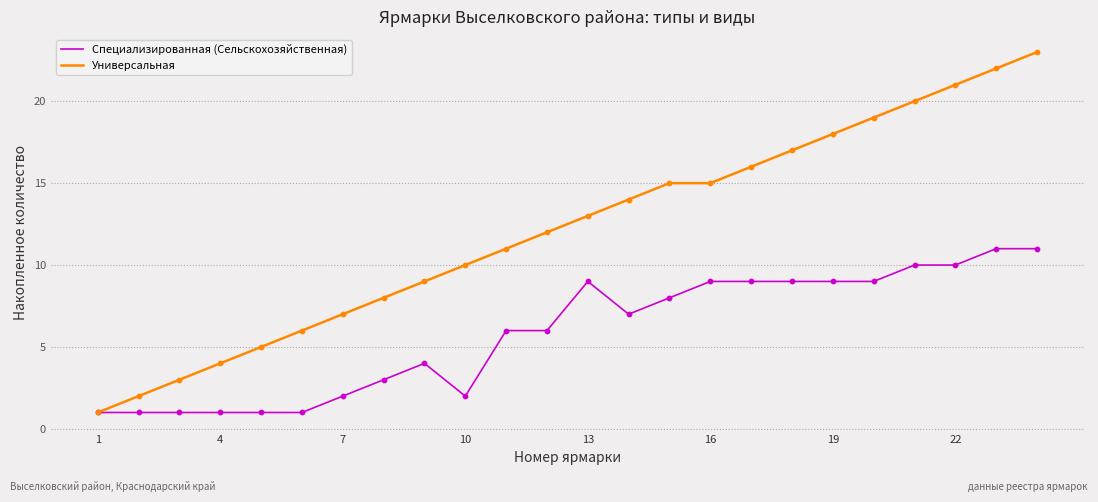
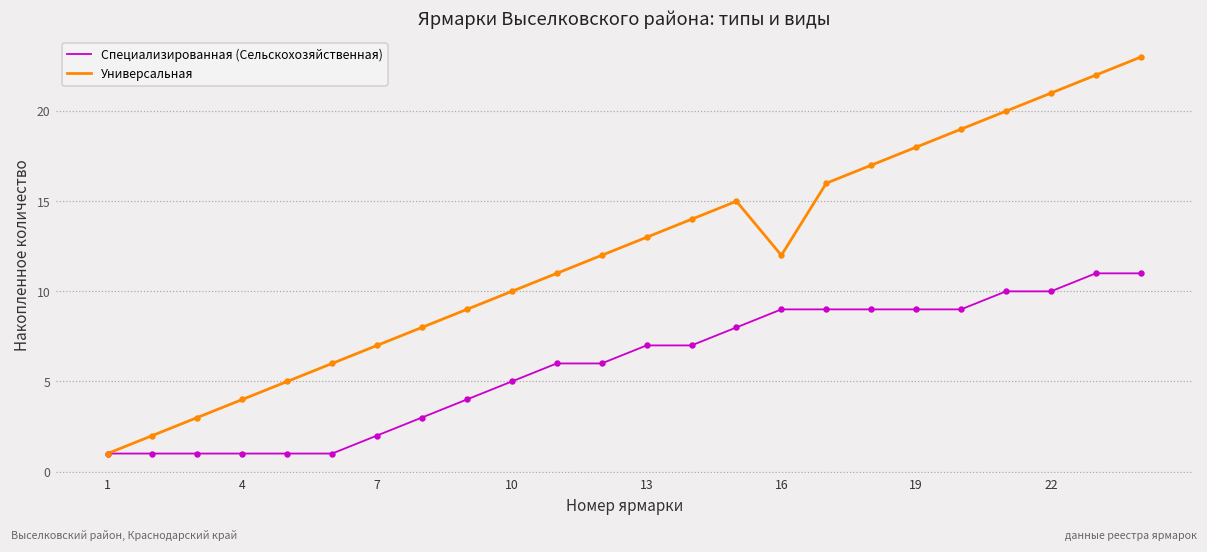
  {
    "Специализированная (Сельскохозяйственная)": {
      "4": 1,
      "7": 2,
-     "10": 2,
-     "13": 9,
+     "10": 5,
+     "13": 7,
      "16": 9,
      "19": 9,
      "22": 10
    },
    "Универсальная": {
      "4": 4,
      "7": 7,
      "10": 10,
      "13": 13,
-     "16": 15,
+     "16": 12,
      "19": 18,
      "22": 21
    }
  }
